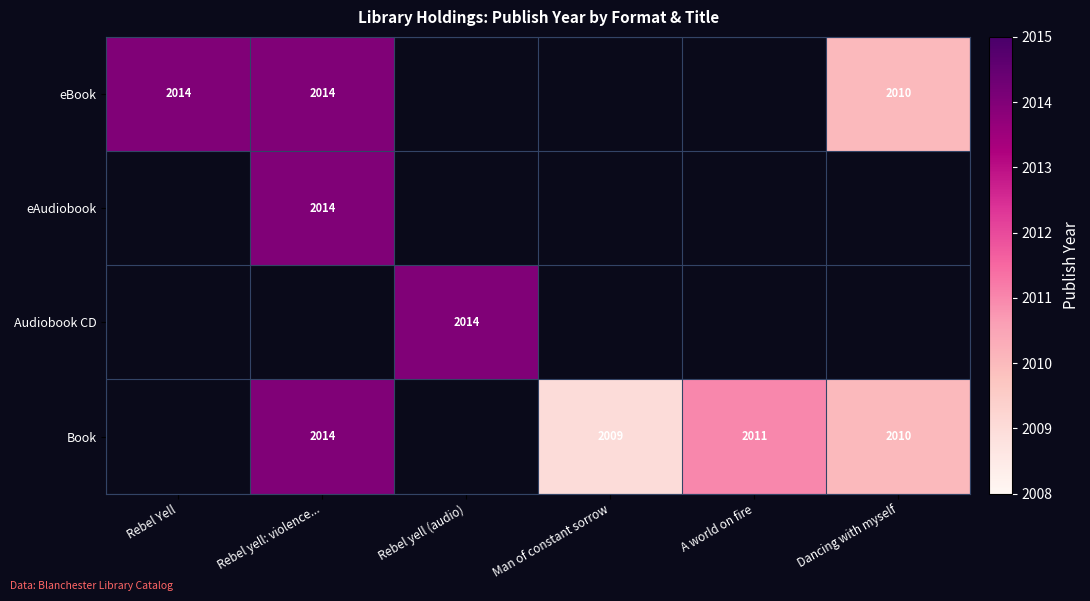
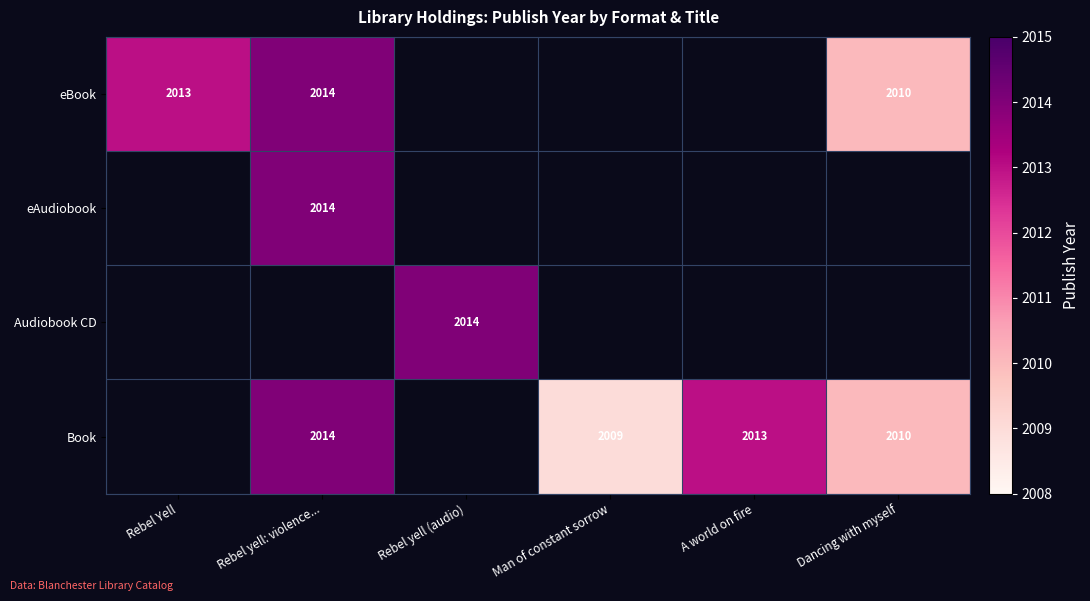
  {
    "eBook": {
-     "Rebel Yell": 2014,
+     "Rebel Yell": 2013,
      "Rebel yell: violence...": 2014,
      "Dancing with myself": 2010
    },
    "eAudiobook": {
      "Rebel yell: violence...": 2014
    },
    "Audiobook CD": {
      "Rebel yell (audio)": 2014
    },
    "Book": {
      "Rebel yell: violence...": 2014,
-     "A world on fire": 2011,
+     "A world on fire": 2013,
      "Dancing with myself": 2010
    }
  }
